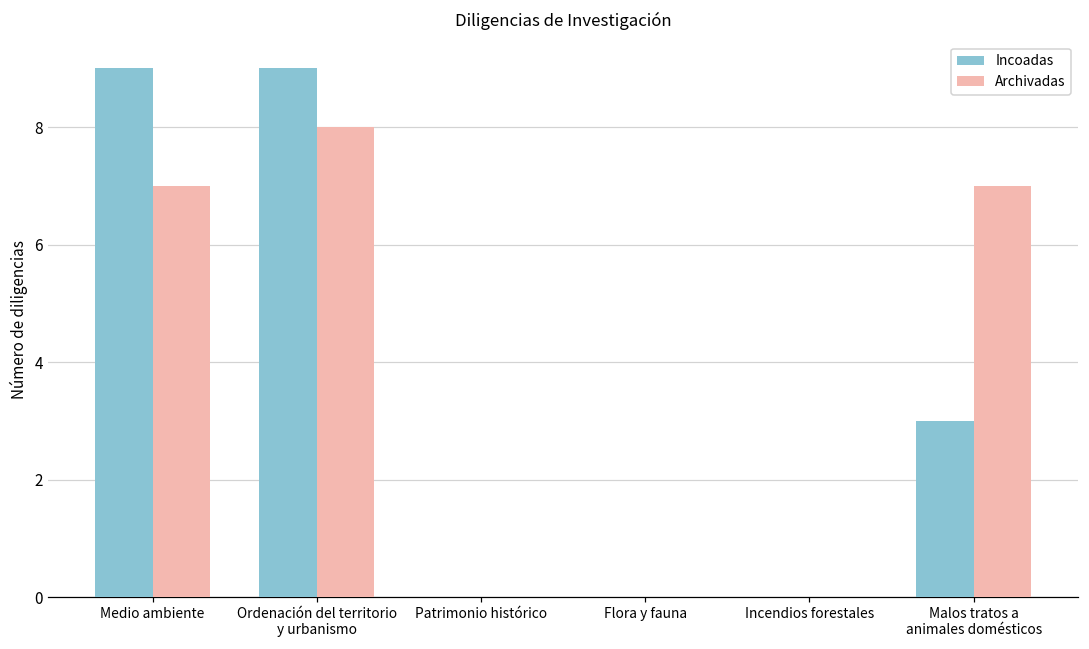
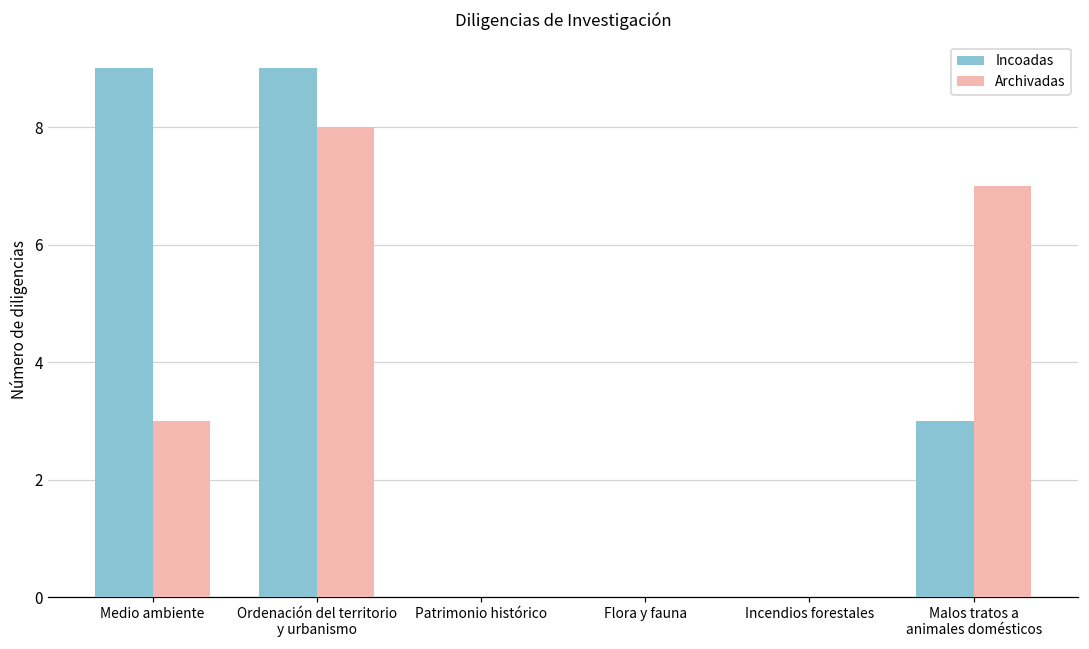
  {
    "Incoadas": {
      "Medio ambiente": 9,
      "Ordenación del territorio y urbanismo": 9,
      "Patrimonio histórico": 0,
      "Flora y fauna": 0,
      "Incendios forestales": 0,
      "Malos tratos a animales domésticos": 3
    },
    "Archivadas": {
-     "Medio ambiente": 7,
+     "Medio ambiente": 3,
      "Ordenación del territorio y urbanismo": 8,
      "Patrimonio histórico": 0,
      "Flora y fauna": 0,
      "Incendios forestales": 0,
      "Malos tratos a animales domésticos": 7
    }
  }
